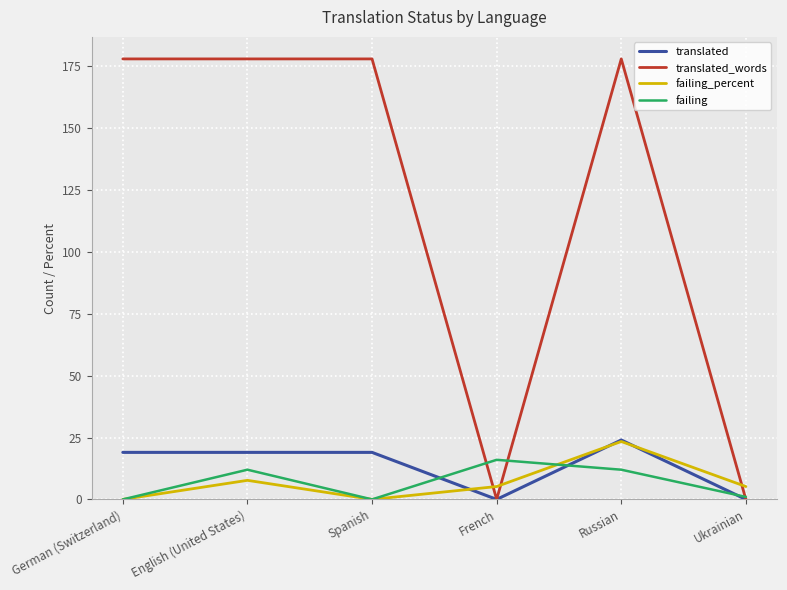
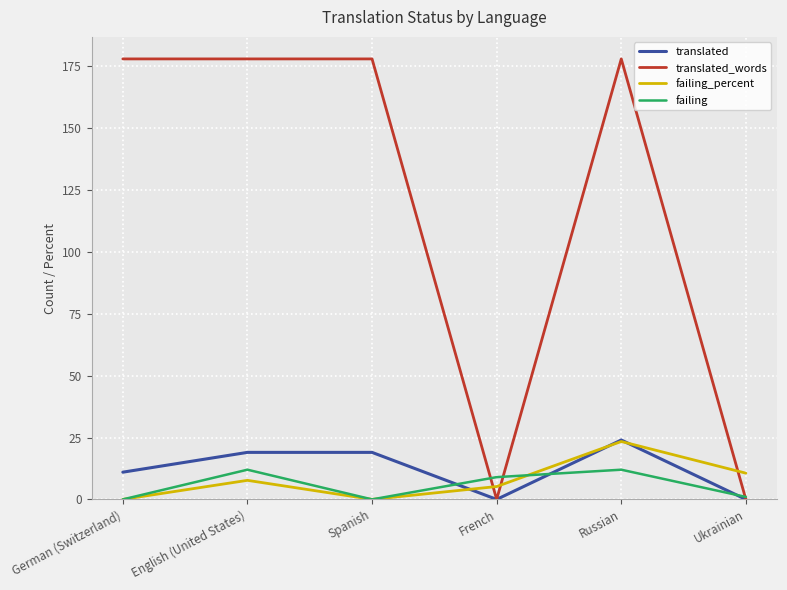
  {
    "translated": {
-     "German (Switzerland)": 19,
+     "German (Switzerland)": 11,
      "English (United States)": 19,
      "Spanish": 19
    },
    "translated_words": {
      "German (Switzerland)": 178,
      "English (United States)": 178,
      "Spanish": 178,
      "Russian": 178
    },
    "failing_percent": {
      "English (United States)": 8,
      "French": 5,
-     "Ukrainian": 5
+     "Ukrainian": 11
    },
    "failing": {
      "English (United States)": 12,
-     "French": 16,
+     "French": 9,
      "Russian": 12
    }
  }
